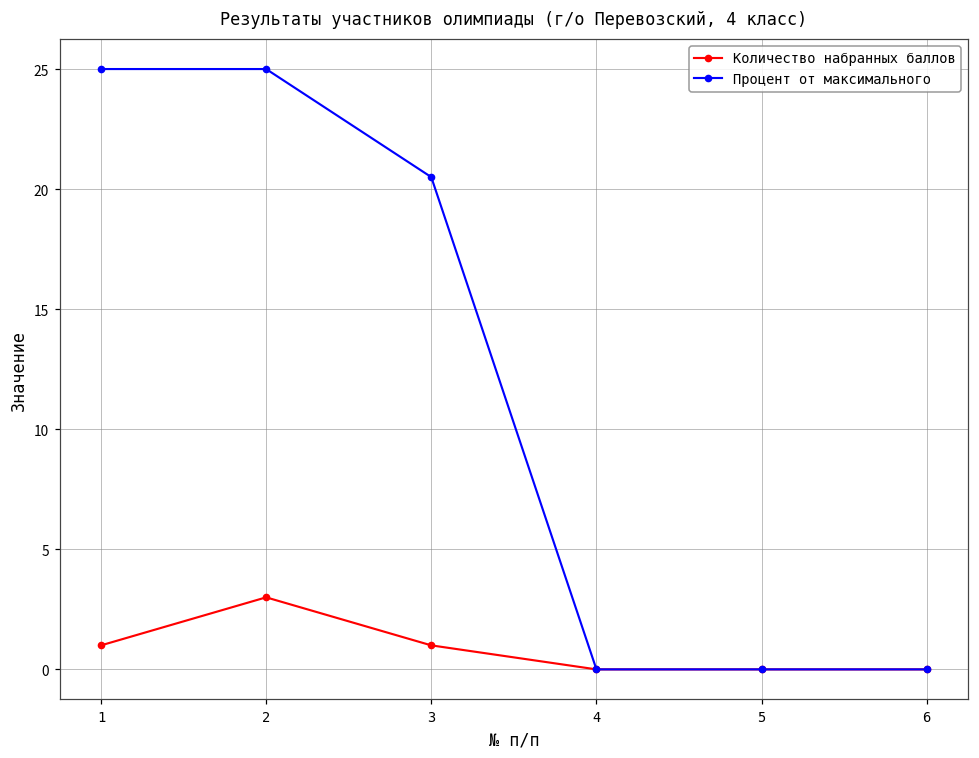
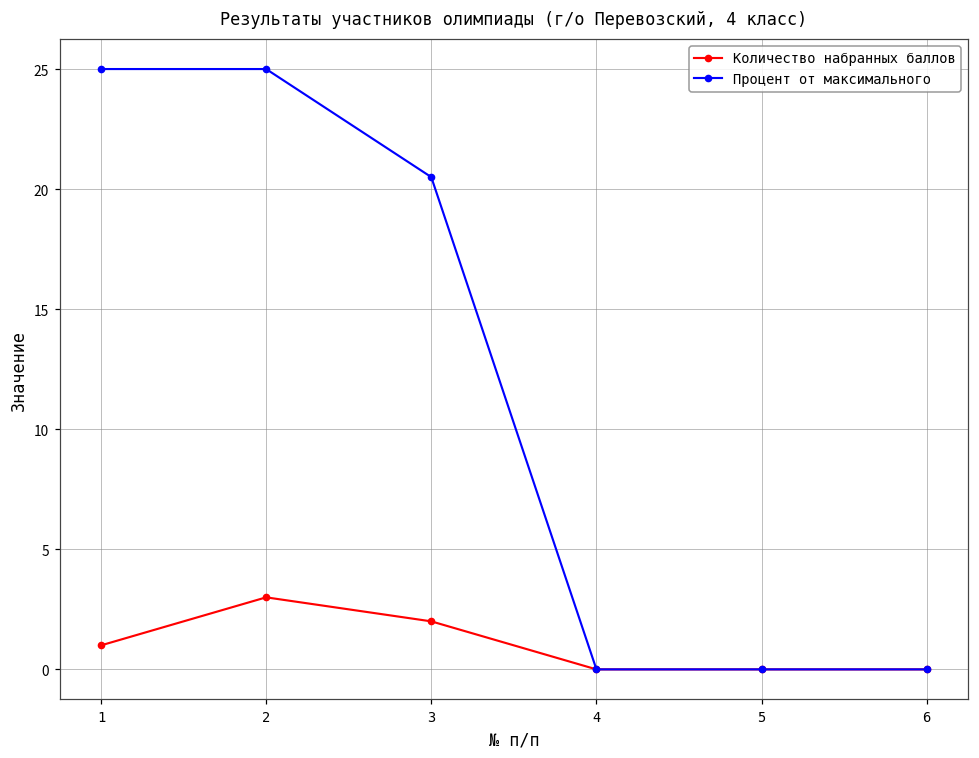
  {
    "Количество набранных баллов": {
      "1": 1,
      "2": 3,
-     "3": 1
+     "3": 2
    },
    "Процент от максимального": {
      "1": 25,
      "2": 25,
      "3": 20.5
    }
  }
